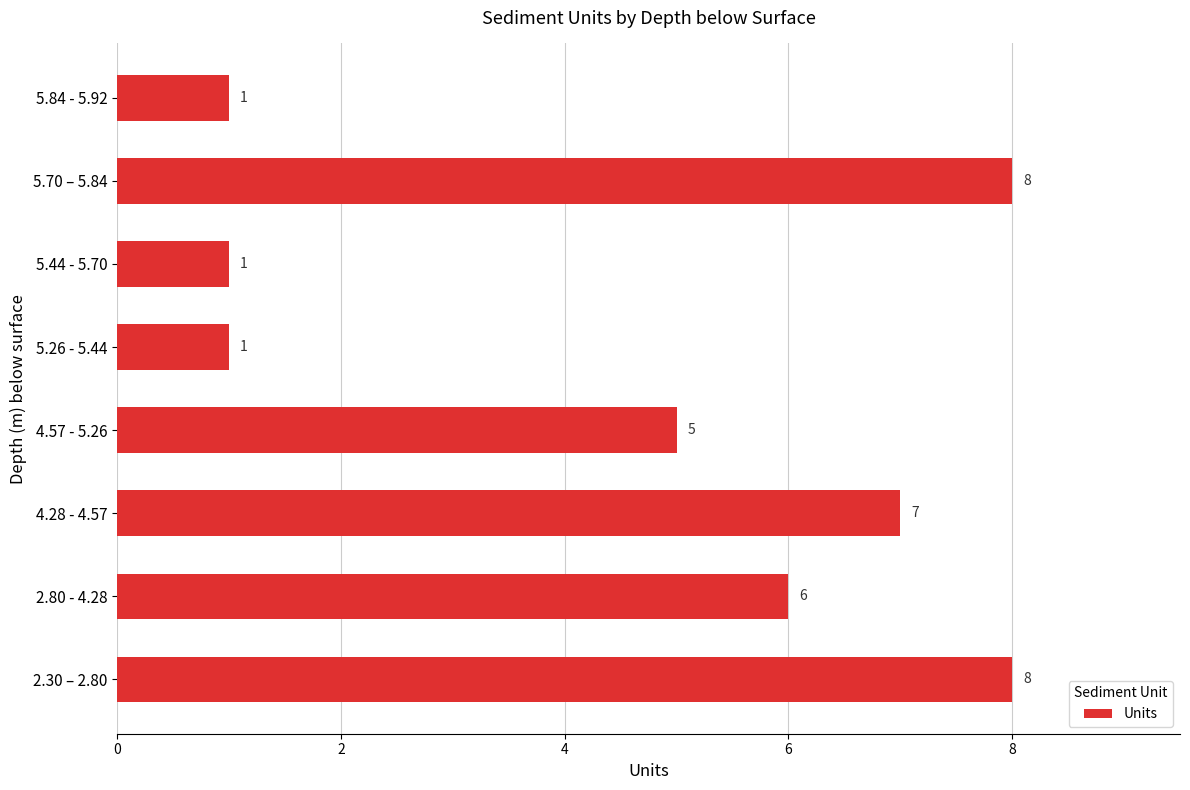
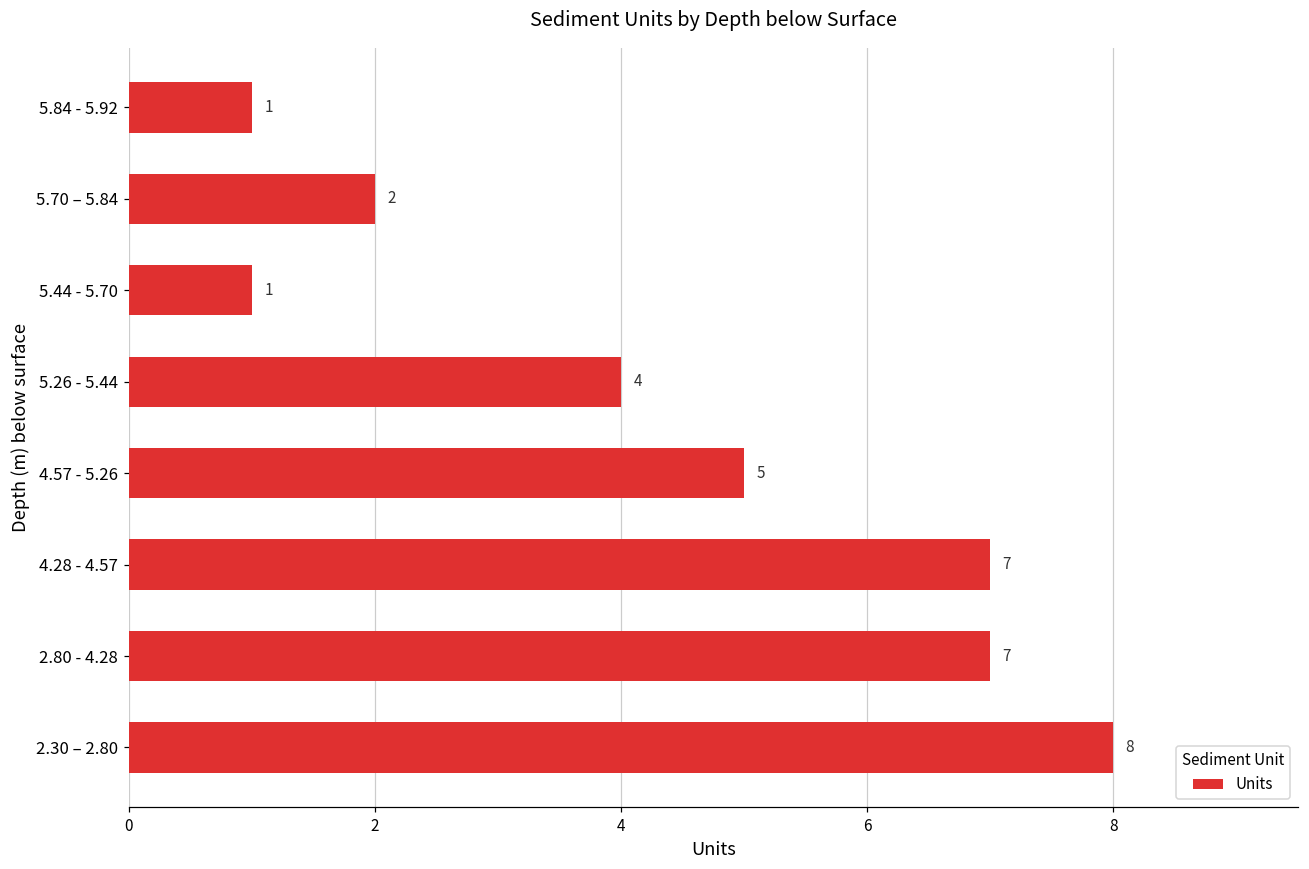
  {
    "5.84 - 5.92": 1,
-   "5.70 – 5.84": 8,
+   "5.70 – 5.84": 2,
    "5.44 - 5.70": 1,
-   "5.26 - 5.44": 1,
+   "5.26 - 5.44": 4,
    "4.57 - 5.26": 5,
    "4.28 - 4.57": 7,
-   "2.80 - 4.28": 6,
+   "2.80 - 4.28": 7,
    "2.30 – 2.80": 8
  }
